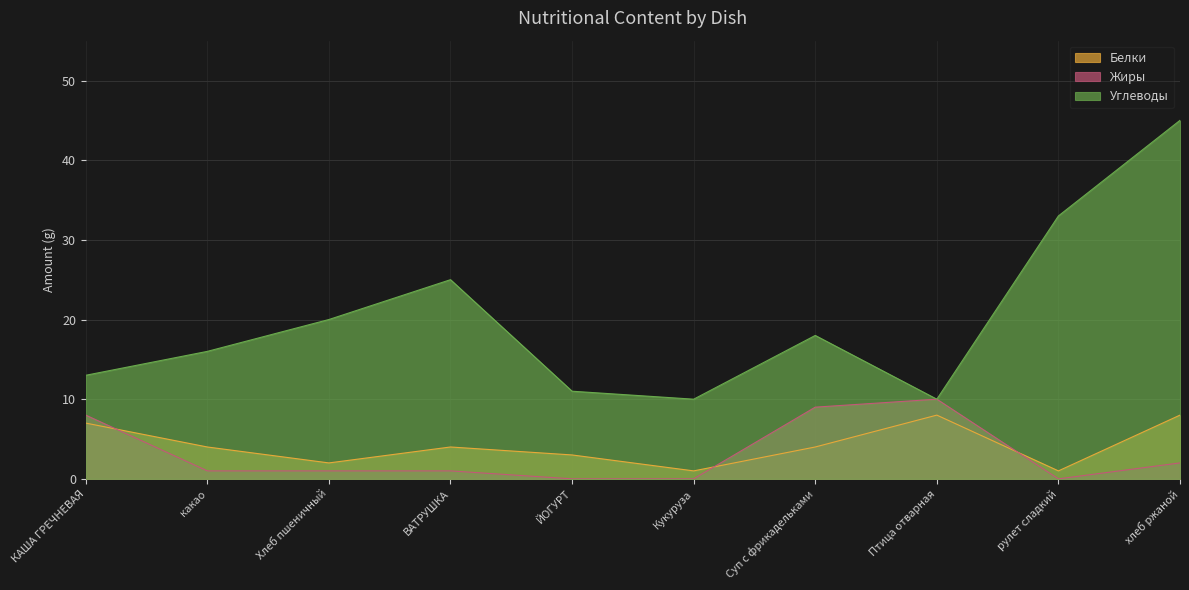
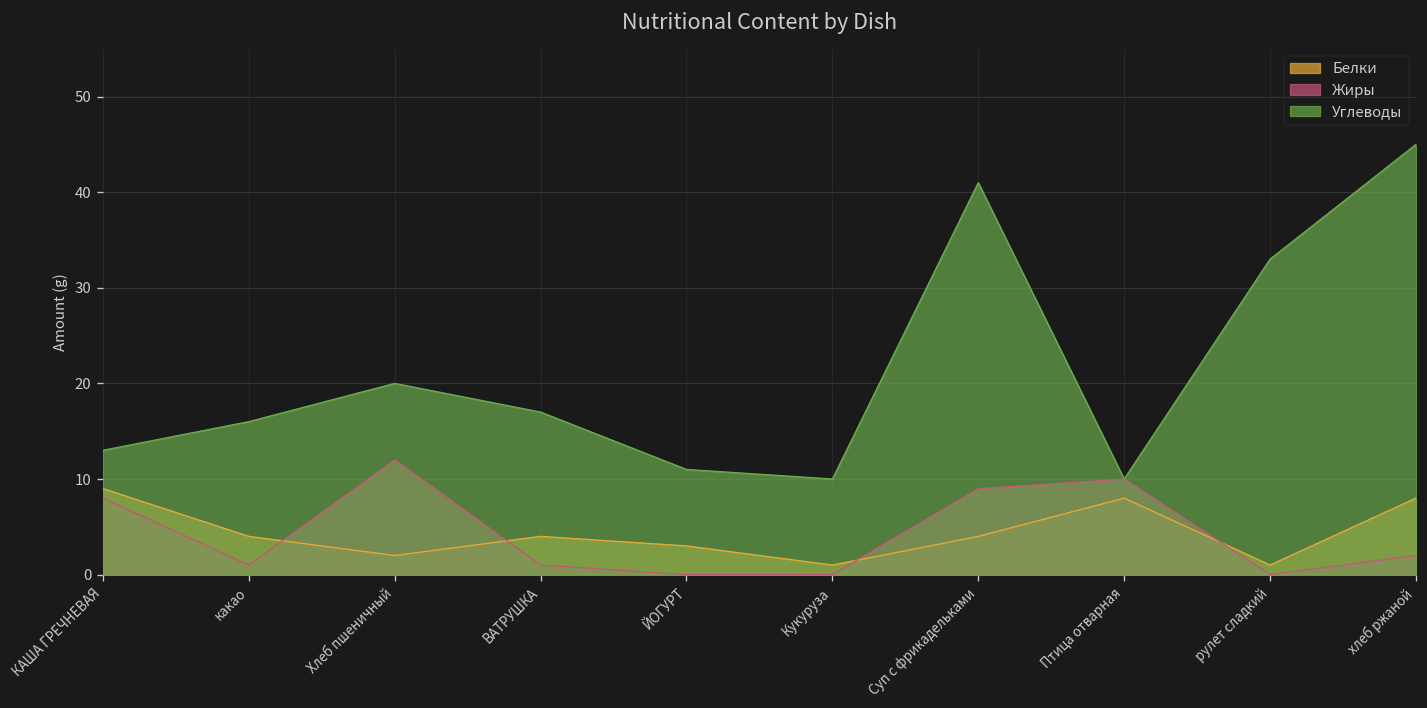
  {
    "Белки": {
-     "КАША ГРЕЧНЕВАЯ": 7,
+     "КАША ГРЕЧНЕВАЯ": 9,
      "какао": 4,
      "Хлеб пшеничный": 2,
      "ВАТРУШКА": 4,
      "ЙОГУРТ": 3,
      "Кукуруза": 1,
      "Суп с фрикадельками": 4,
      "Птица отварная": 8,
      "рулет сладкий": 1,
      "хлеб ржаной": 8
    },
    "Жиры": {
      "КАША ГРЕЧНЕВАЯ": 8,
      "какао": 1,
-     "Хлеб пшеничный": 1,
+     "Хлеб пшеничный": 12,
      "ВАТРУШКА": 1,
      "ЙОГУРТ": 0,
      "Кукуруза": 0,
      "Суп с фрикадельками": 9,
      "рулет сладкий": 0,
      "хлеб ржаной": 2
    },
    "Углеводы": {
      "КАША ГРЕЧНЕВАЯ": 13,
      "какао": 16,
      "Хлеб пшеничный": 20,
-     "ВАТРУШКА": 25,
+     "ВАТРУШКА": 17,
      "ЙОГУРТ": 11,
      "Кукуруза": 10,
-     "Суп с фрикадельками": 18,
+     "Суп с фрикадельками": 41,
      "рулет сладкий": 33,
      "хлеб ржаной": 45
    }
  }
